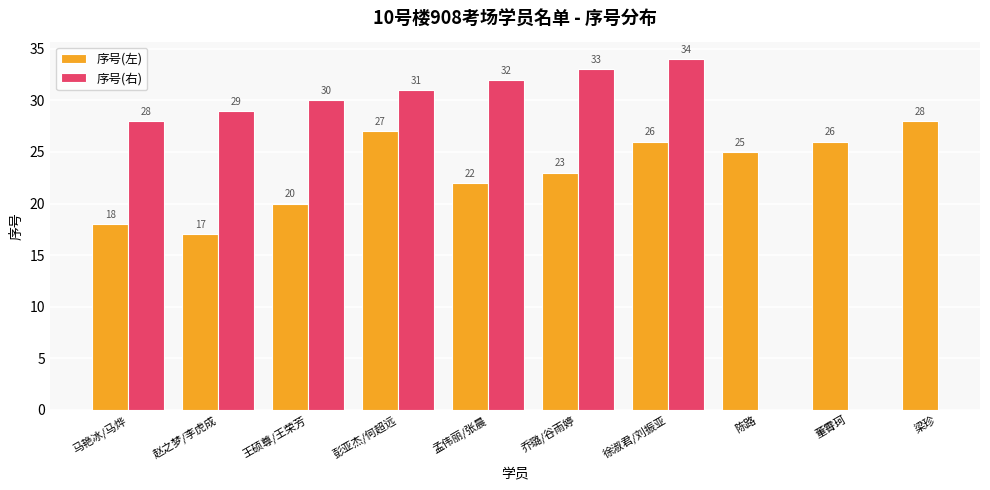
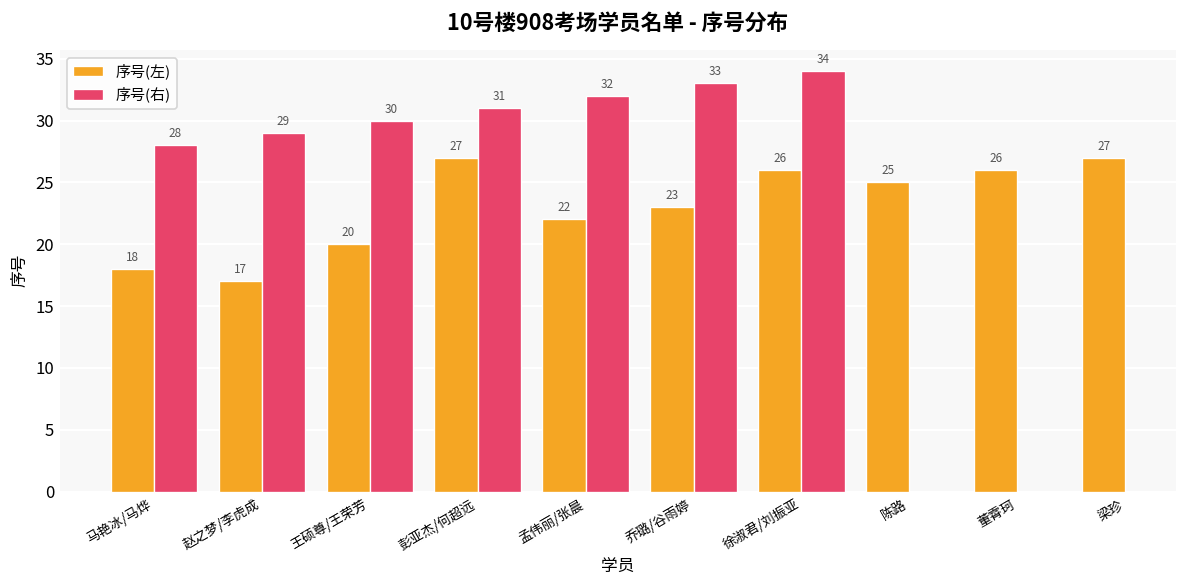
  {
    "序号(左)": {
      "马艳冰/马烨": 18,
      "赵之梦/李虎成": 17,
      "王硕尊/王荣芳": 20,
      "彭亚杰/何超远": 27,
      "孟伟丽/张晨": 22,
      "乔璐/谷雨婷": 23,
      "徐淑君/刘振亚": 26,
      "陈路": 25,
      "董霄珂": 26,
-     "梁珍": 28
+     "梁珍": 27
    }
  }
